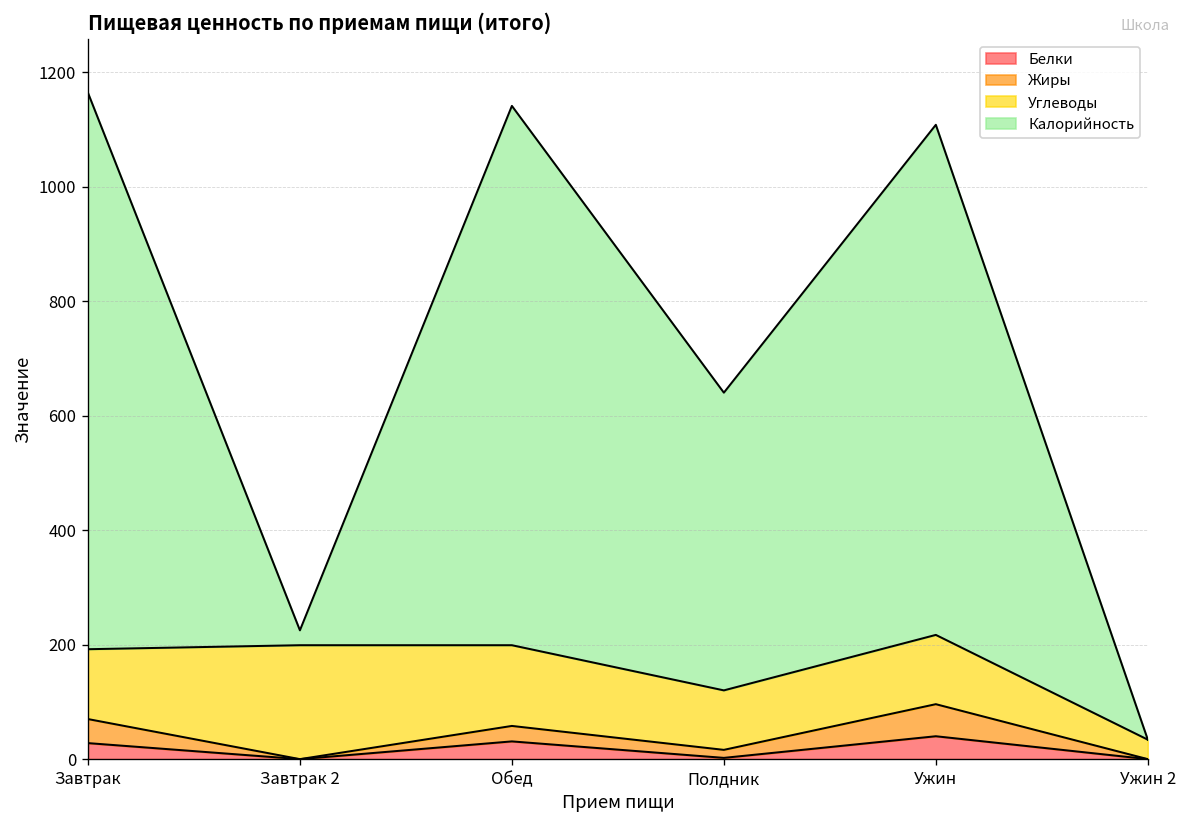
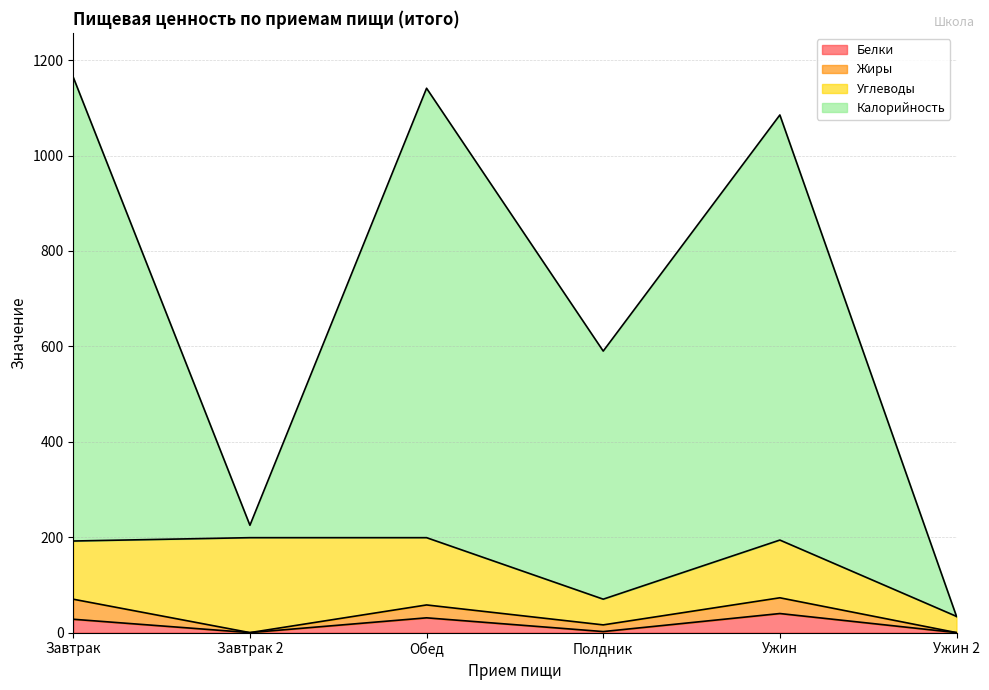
  {
    "Белки": {
      "Завтрак": 30,
      "Обед": 30,
      "Полдник": 0,
      "Ужин": 40
    },
    "Жиры": {
      "Завтрак": 40,
      "Обед": 30,
      "Полдник": 10,
-     "Ужин": 60
+     "Ужин": 30
    },
    "Углеводы": {
      "Завтрак": 120,
      "Завтрак 2": 200,
      "Обед": 140,
-     "Полдник": 100,
+     "Полдник": 50,
      "Ужин": 120
    },
    "Калорийность": {
      "Завтрак": 970,
      "Завтрак 2": 30,
      "Обед": 940,
      "Полдник": 520,
      "Ужин": 890
    }
  }
